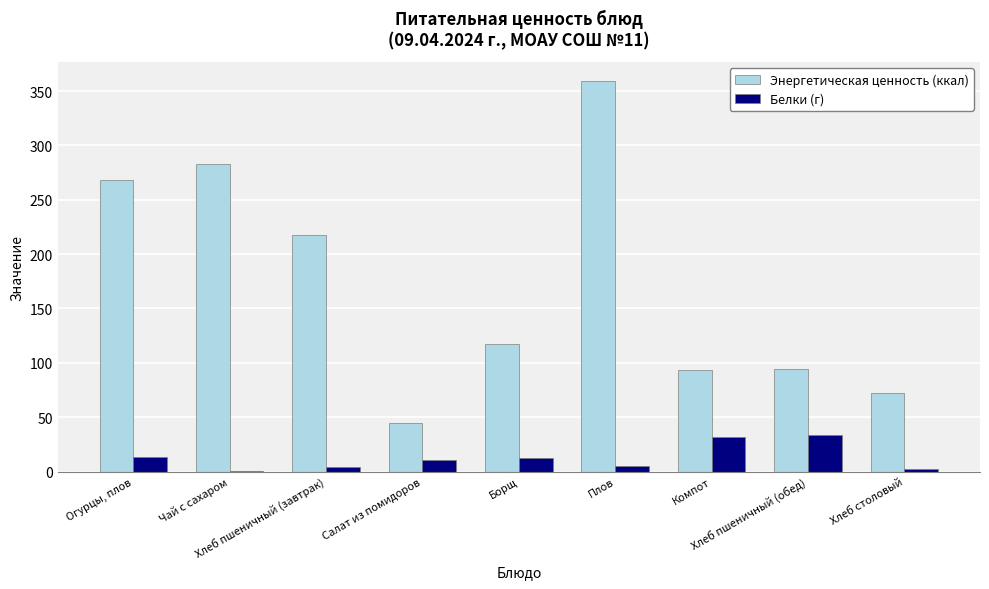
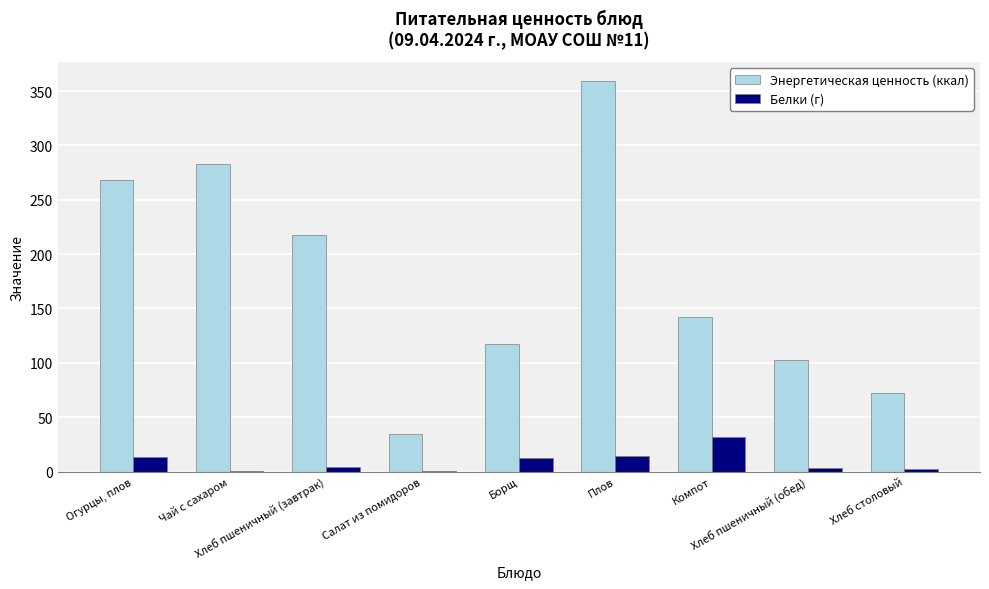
  {
    "Энергетическая ценность (ккал)": {
      "Огурцы, плов": 268,
      "Чай с сахаром": 283,
      "Хлеб пшеничный (завтрак)": 218,
-     "Салат из помидоров": 45,
+     "Салат из помидоров": 35,
      "Борщ": 117,
      "Плов": 359,
-     "Компот": 93,
-     "Хлеб пшеничный (обед)": 94,
+     "Компот": 142,
+     "Хлеб пшеничный (обед)": 103,
      "Хлеб столовый": 72
    },
    "Белки (г)": {
      "Огурцы, плов": 14,
      "Хлеб пшеничный (завтрак)": 4,
-     "Салат из помидоров": 11,
+     "Салат из помидоров": 1,
      "Борщ": 12,
-     "Плов": 5,
+     "Плов": 14,
      "Компот": 32,
-     "Хлеб пшеничный (обед)": 33,
+     "Хлеб пшеничный (обед)": 3,
      "Хлеб столовый": 3
    }
  }
